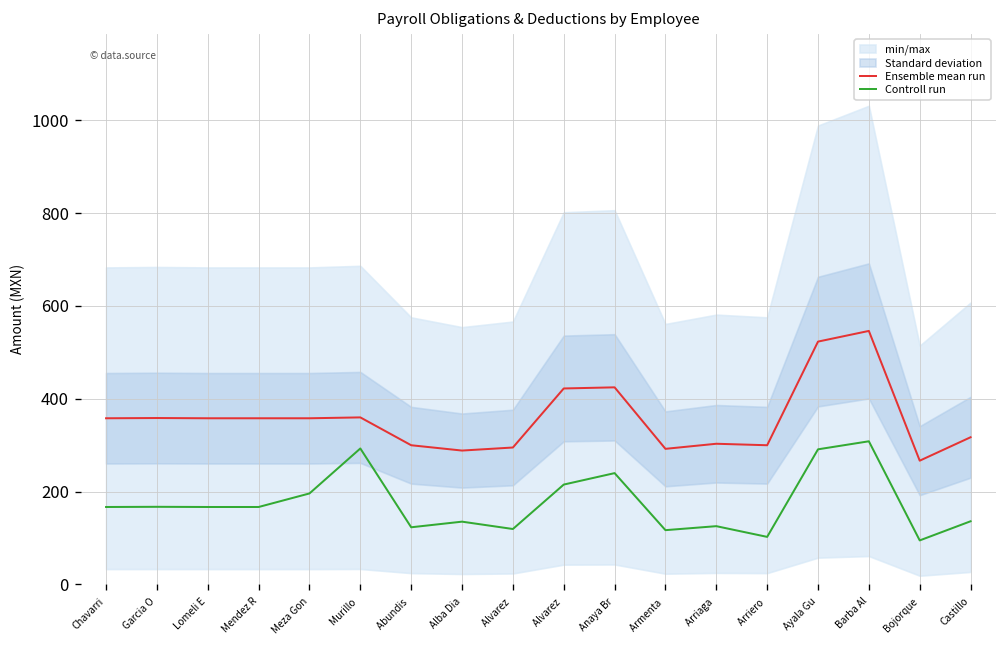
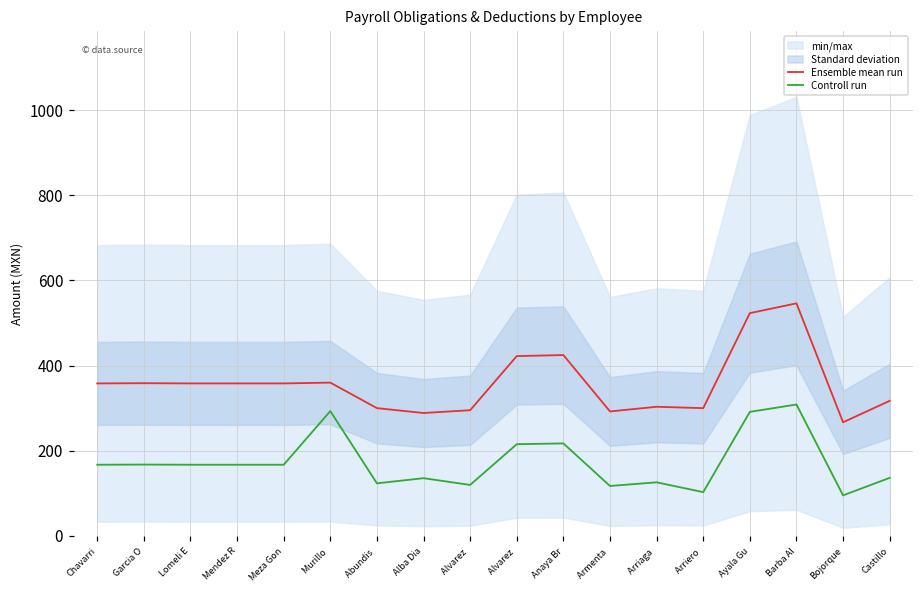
  {
    "Ensemble mean run": {
      "Chavarri": 360,
      "Garcia O": 360,
      "Lomeli E": 360,
      "Mendez R": 360,
      "Meza Gon": 360,
      "Murillo": 360,
      "Abundis": 300,
      "Alba Dia": 290,
      "Anaya Br": 420,
      "Armenta": 290,
      "Arriaga": 300,
      "Arriero": 300,
      "Ayala Gu": 520,
      "Barba Al": 550,
      "Bojorque": 270,
      "Castillo": 320
    },
    "Controll run": {
      "Chavarri": 170,
      "Garcia O": 170,
      "Lomeli E": 170,
      "Mendez R": 170,
-     "Meza Gon": 200,
+     "Meza Gon": 170,
      "Murillo": 290,
      "Abundis": 120,
      "Alba Dia": 140,
-     "Anaya Br": 240,
+     "Anaya Br": 220,
      "Armenta": 120,
      "Arriaga": 130,
      "Arriero": 100,
      "Ayala Gu": 290,
      "Barba Al": 310,
      "Bojorque": 90,
      "Castillo": 140
    }
  }
